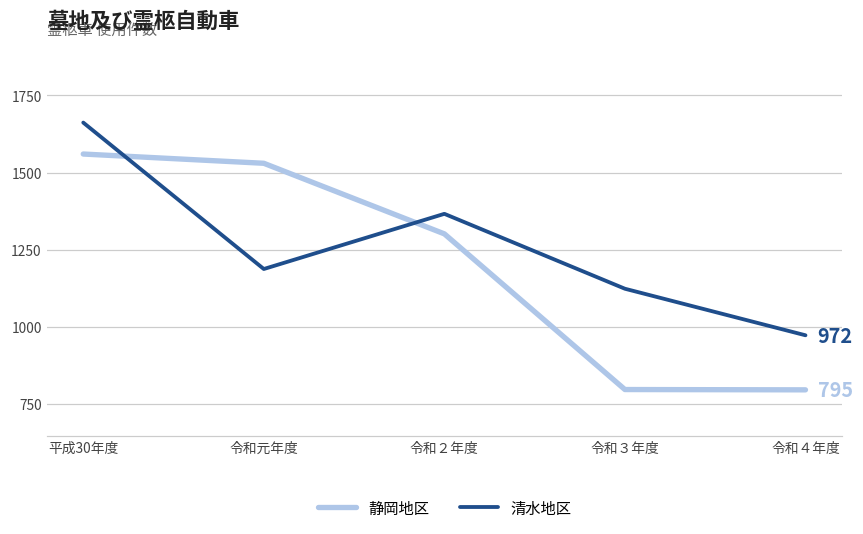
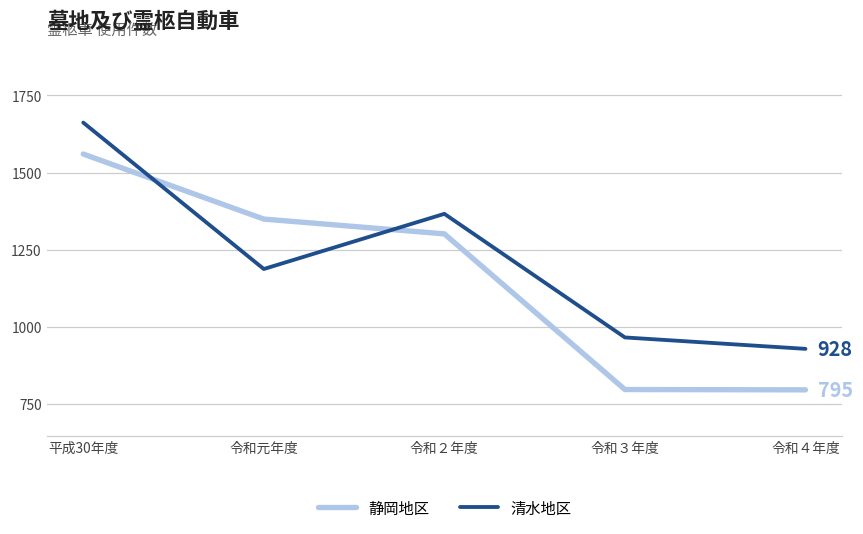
  {
    "静岡地区": {
      "平成30年度": 1560,
-     "令和元年度": 1530,
+     "令和元年度": 1350,
      "令和２年度": 1300,
      "令和３年度": 800
    },
    "清水地区": {
-     "令和３年度": 1120,
-     "令和４年度": 972
+     "令和３年度": 970,
+     "令和４年度": 928
    }
  }
